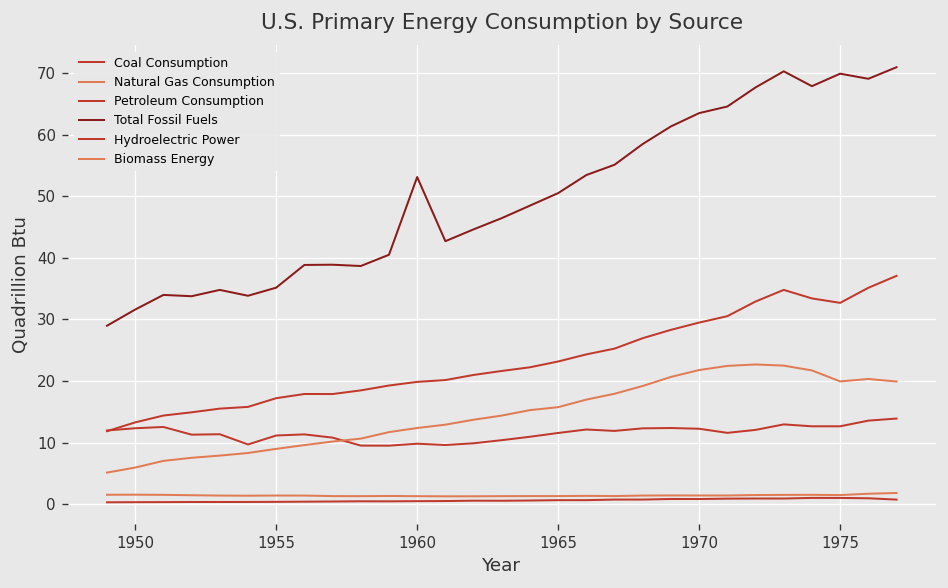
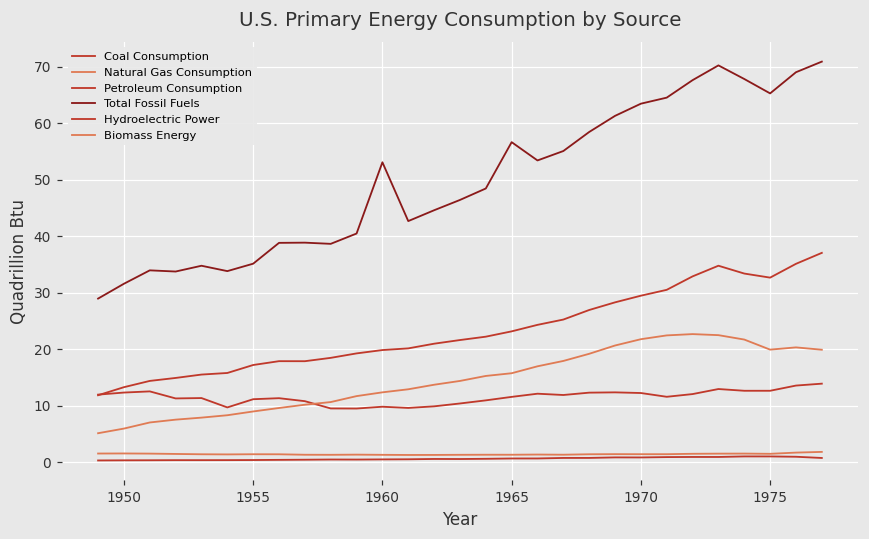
  {
    "Total Fossil Fuels": {
      "1950": 32,
      "1955": 35,
      "1960": 53,
-     "1965": 51,
+     "1965": 57,
      "1970": 64,
-     "1975": 70
+     "1975": 65
    }
  }
